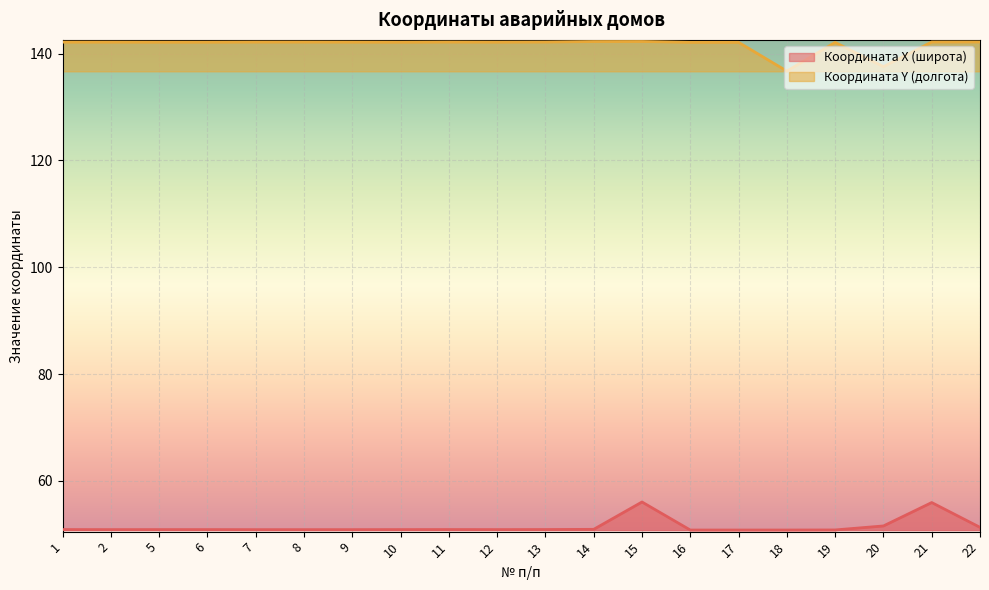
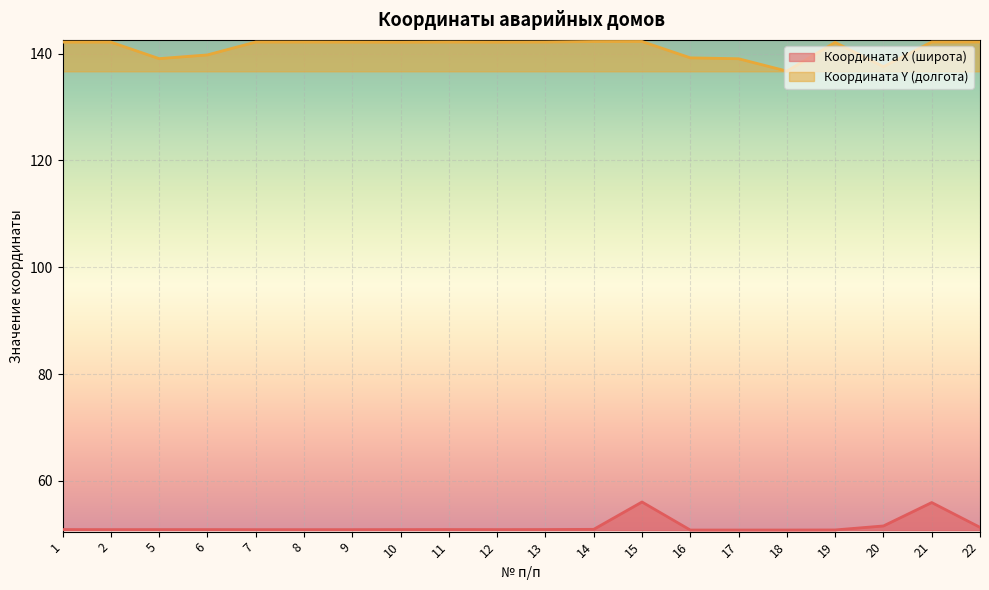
  {
    "Координата X (широта)": {
      "1": 51,
      "2": 51,
      "5": 51,
      "6": 51,
      "7": 51,
      "8": 51,
      "9": 51,
      "10": 51,
      "11": 51,
      "12": 51,
      "13": 51,
      "14": 51,
      "15": 56,
      "16": 51,
      "17": 51,
      "18": 51,
      "19": 51,
      "20": 52,
      "21": 56,
      "22": 51
    },
    "Координата Y (долгота)": {
      "1": 142,
      "2": 142,
-     "5": 142,
-     "6": 142,
+     "5": 139,
+     "6": 140,
      "7": 142,
      "8": 142,
      "9": 142,
      "10": 142,
      "11": 142,
      "12": 142,
      "13": 142,
      "14": 142,
      "15": 142,
-     "16": 142,
-     "17": 142,
+     "16": 139,
+     "17": 139,
      "19": 142,
      "21": 142,
      "22": 142
    }
  }
